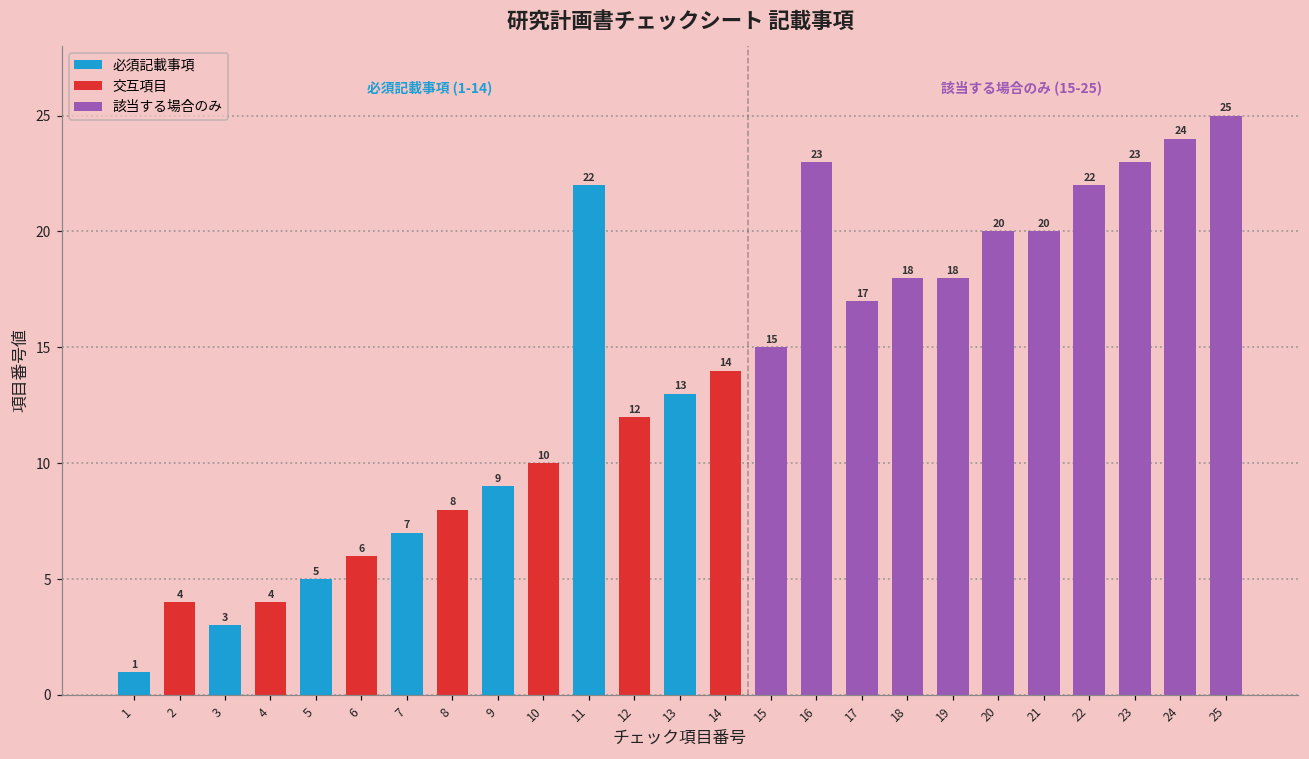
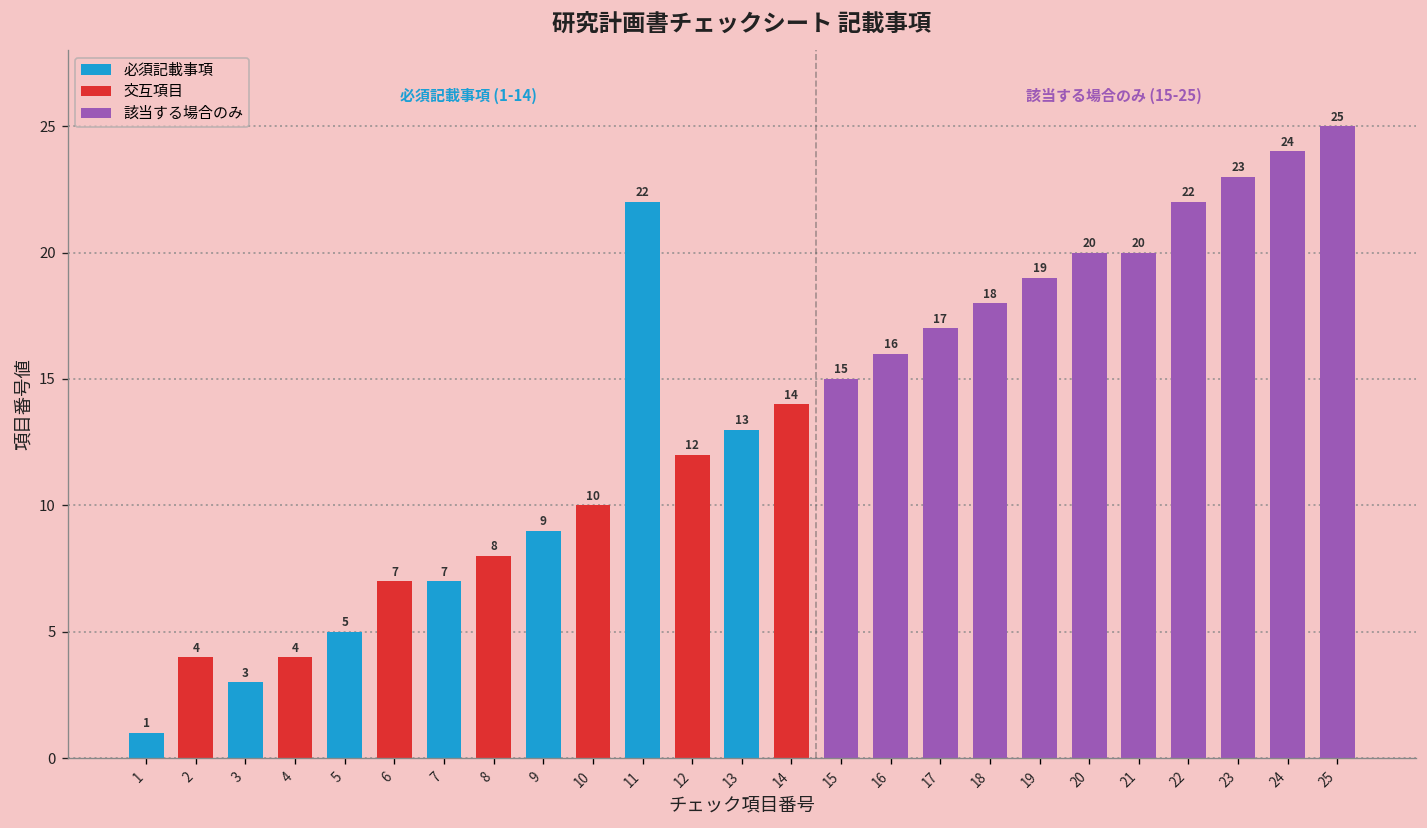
  {
    "1": 1,
    "2": 4,
    "3": 3,
    "4": 4,
    "5": 5,
-   "6": 6,
+   "6": 7,
    "7": 7,
    "8": 8,
    "9": 9,
    "10": 10,
    "11": 22,
    "12": 12,
    "13": 13,
    "14": 14,
    "15": 15,
-   "16": 23,
+   "16": 16,
    "17": 17,
    "18": 18,
-   "19": 18,
+   "19": 19,
    "20": 20,
    "21": 20,
    "22": 22,
    "23": 23,
    "24": 24,
    "25": 25
  }
